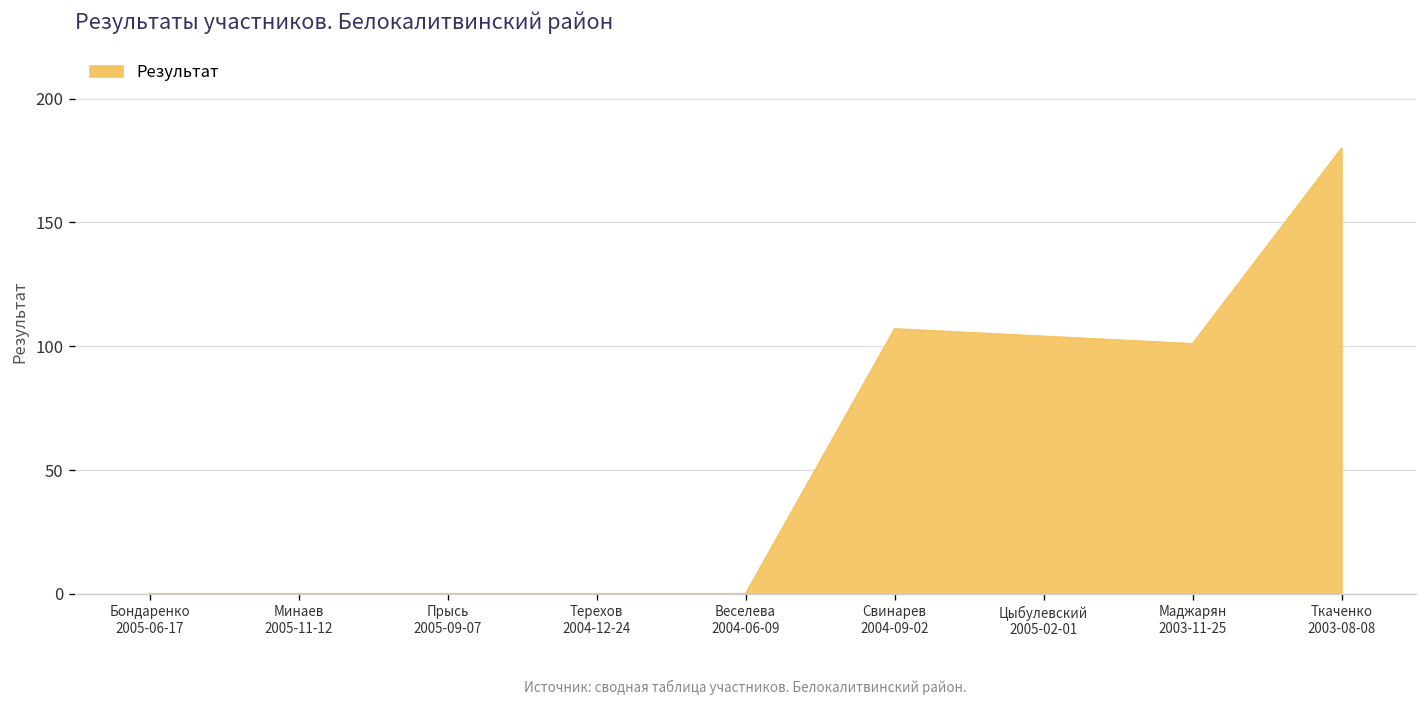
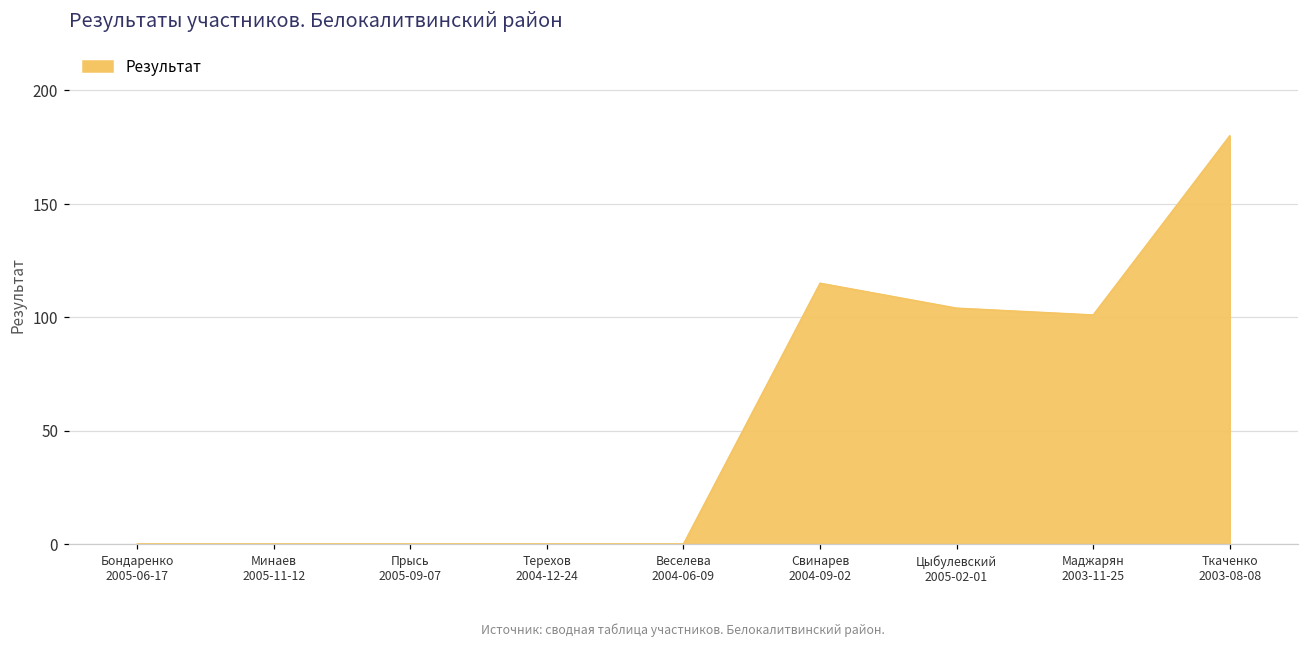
  {
    "Бондаренко 2005-06-17": 0,
    "Минаев 2005-11-12": 0,
    "Прысь 2005-09-07": 0,
    "Терехов 2004-12-24": 0,
    "Веселева 2004-06-09": 0,
-   "Свинарев 2004-09-02": 107,
+   "Свинарев 2004-09-02": 115,
    "Цыбулевский 2005-02-01": 104,
    "Маджарян 2003-11-25": 101,
    "Ткаченко 2003-08-08": 180
  }
